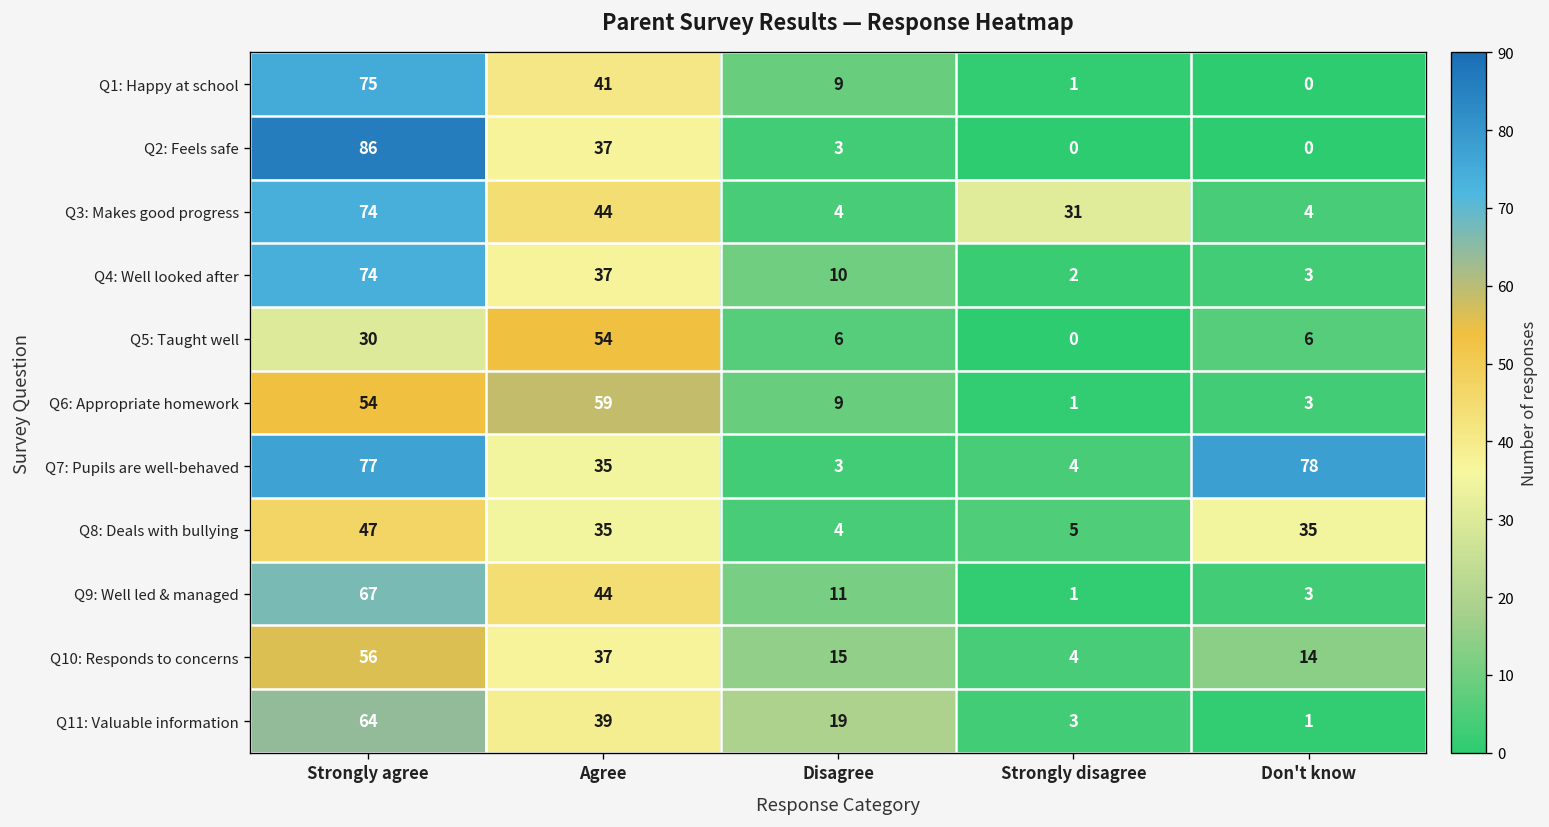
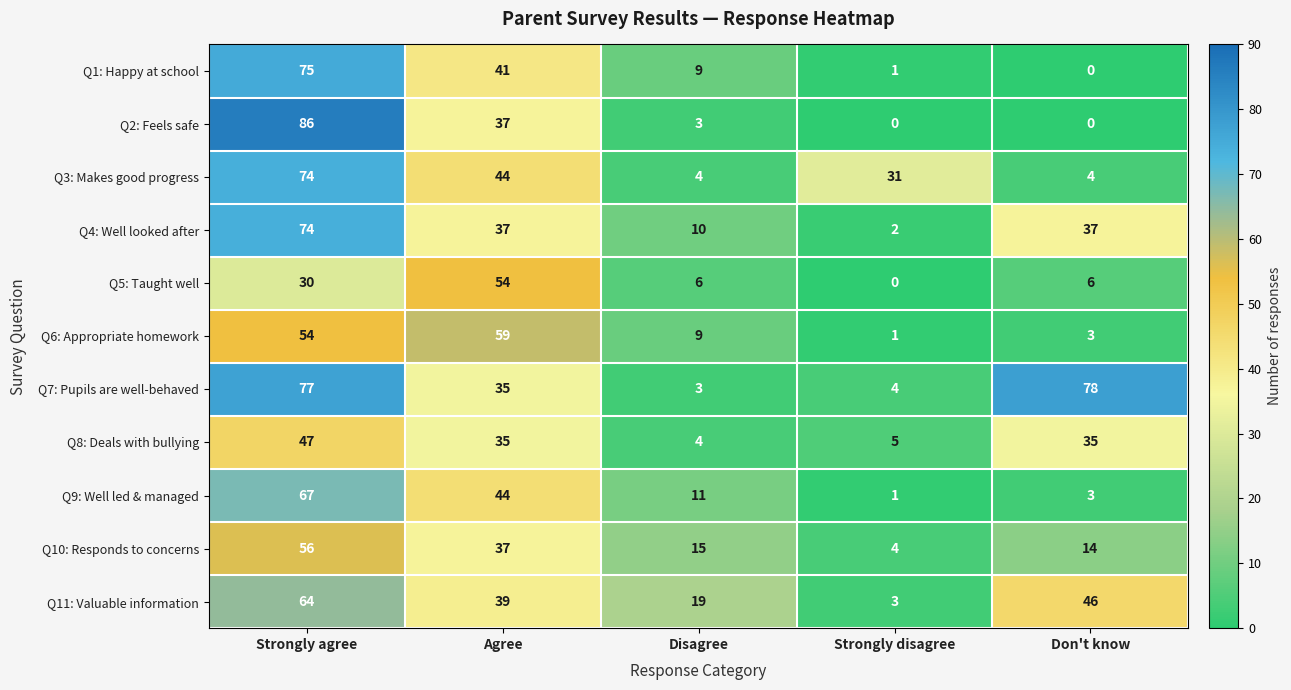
  {
    "Q1: Happy at school": {
      "Strongly agree": 75,
      "Agree": 41,
      "Disagree": 9,
      "Strongly disagree": 1,
      "Don't know": 0
    },
    "Q2: Feels safe": {
      "Strongly agree": 86,
      "Agree": 37,
      "Disagree": 3,
      "Strongly disagree": 0,
      "Don't know": 0
    },
    "Q3: Makes good progress": {
      "Strongly agree": 74,
      "Agree": 44,
      "Disagree": 4,
      "Strongly disagree": 31,
      "Don't know": 4
    },
    "Q4: Well looked after": {
      "Strongly agree": 74,
      "Agree": 37,
      "Disagree": 10,
      "Strongly disagree": 2,
-     "Don't know": 3
+     "Don't know": 37
    },
    "Q5: Taught well": {
      "Strongly agree": 30,
      "Agree": 54,
      "Disagree": 6,
      "Strongly disagree": 0,
      "Don't know": 6
    },
    "Q6: Appropriate homework": {
      "Strongly agree": 54,
      "Agree": 59,
      "Disagree": 9,
      "Strongly disagree": 1,
      "Don't know": 3
    },
    "Q7: Pupils are well-behaved": {
      "Strongly agree": 77,
      "Agree": 35,
      "Disagree": 3,
      "Strongly disagree": 4,
      "Don't know": 78
    },
    "Q8: Deals with bullying": {
      "Strongly agree": 47,
      "Agree": 35,
      "Disagree": 4,
      "Strongly disagree": 5,
      "Don't know": 35
    },
    "Q9: Well led & managed": {
      "Strongly agree": 67,
      "Agree": 44,
      "Disagree": 11,
      "Strongly disagree": 1,
      "Don't know": 3
    },
    "Q10: Responds to concerns": {
      "Strongly agree": 56,
      "Agree": 37,
      "Disagree": 15,
      "Strongly disagree": 4,
      "Don't know": 14
    },
    "Q11: Valuable information": {
      "Strongly agree": 64,
      "Agree": 39,
      "Disagree": 19,
      "Strongly disagree": 3,
-     "Don't know": 1
+     "Don't know": 46
    }
  }
